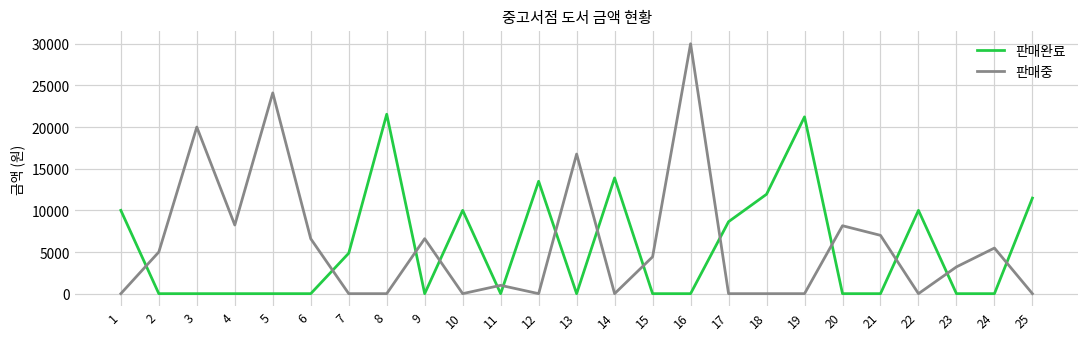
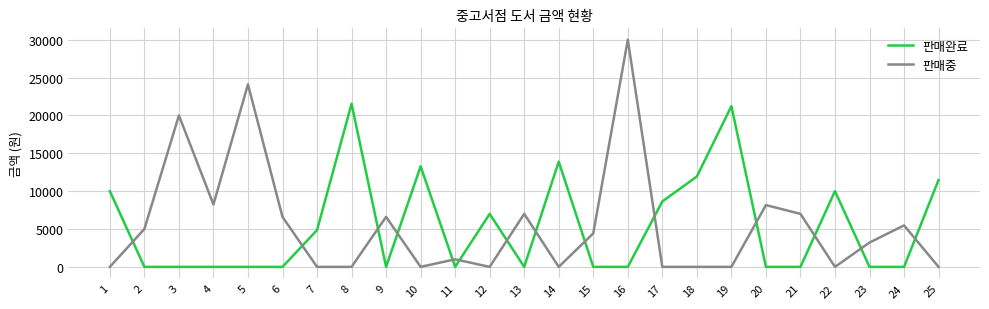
  {
    "판매완료": {
      "1": 10000,
      "2": 0,
      "3": 0,
      "4": 0,
      "5": 0,
      "6": 0,
      "7": 5000,
      "8": 22000,
      "9": 0,
-     "10": 10000,
+     "10": 13000,
      "11": 0,
-     "12": 13000,
+     "12": 7000,
      "13": 0,
      "14": 14000,
      "15": 0,
      "16": 0,
      "17": 9000,
      "18": 12000,
      "19": 21000,
      "20": 0,
      "21": 0,
      "22": 10000,
      "23": 0,
      "24": 0,
      "25": 11000
    },
    "판매중": {
      "1": 0,
      "2": 5000,
      "3": 20000,
      "4": 8000,
      "5": 24000,
      "6": 7000,
      "7": 0,
      "8": 0,
      "9": 7000,
      "10": 0,
      "11": 1000,
      "12": 0,
-     "13": 17000,
+     "13": 7000,
      "14": 0,
      "15": 4000,
      "16": 30000,
      "17": 0,
      "18": 0,
      "19": 0,
      "20": 8000,
      "21": 7000,
      "22": 0,
      "23": 3000,
      "24": 5000,
      "25": 0
    }
  }
